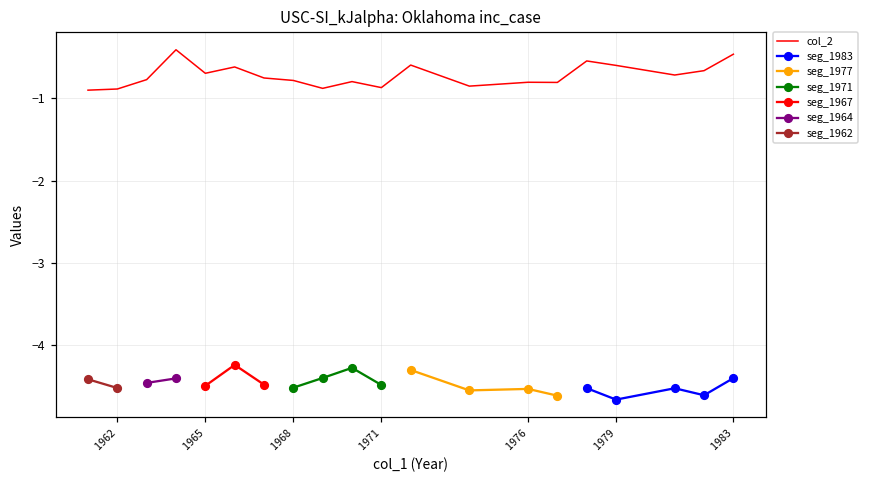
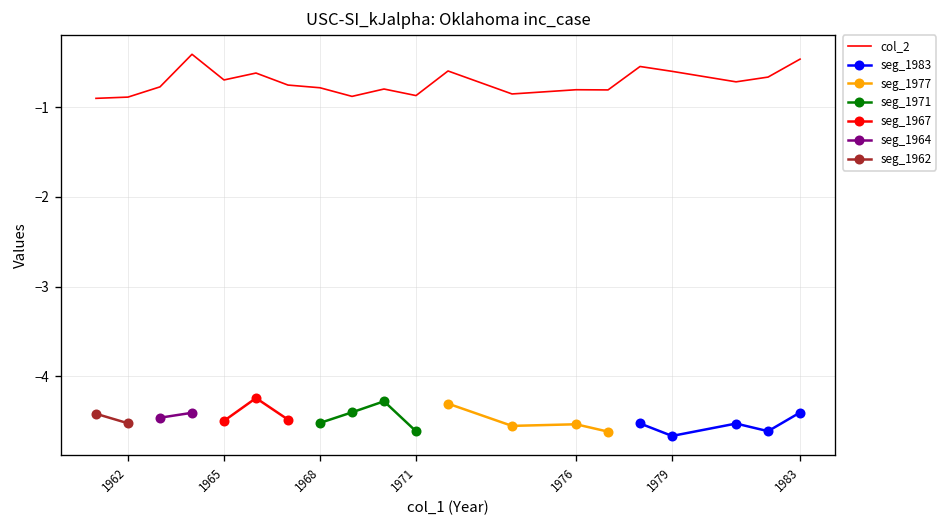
  {
    "seg_1983": {
      "1979": -4.7,
      "1983": -4.4
    },
    "seg_1977": {
      "1976": -4.5
    },
    "seg_1971": {
      "1968": -4.5,
-     "1971": -4.5
+     "1971": -4.6
    },
    "seg_1962": {
      "1962": -4.5
    }
  }
